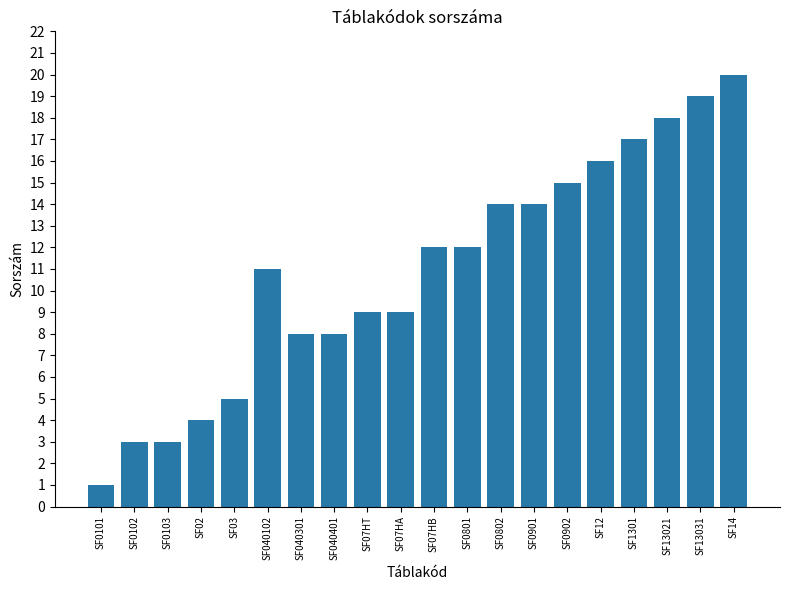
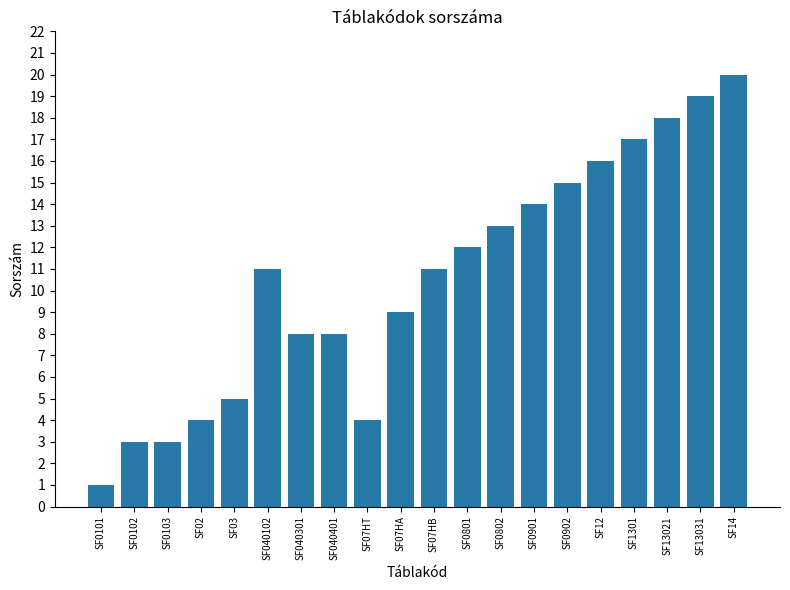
  {
    "SF0101": 1,
    "SF0102": 3,
    "SF0103": 3,
    "SF02": 4,
    "SF03": 5,
    "SF040102": 11,
    "SF040301": 8,
    "SF040401": 8,
-   "SF07HT": 9,
+   "SF07HT": 4,
    "SF07HA": 9,
-   "SF07HB": 12,
+   "SF07HB": 11,
    "SF0801": 12,
-   "SF0802": 14,
+   "SF0802": 13,
    "SF0901": 14,
    "SF0902": 15,
    "SF12": 16,
    "SF1301": 17,
    "SF13021": 18,
    "SF13031": 19,
    "SF14": 20
  }
